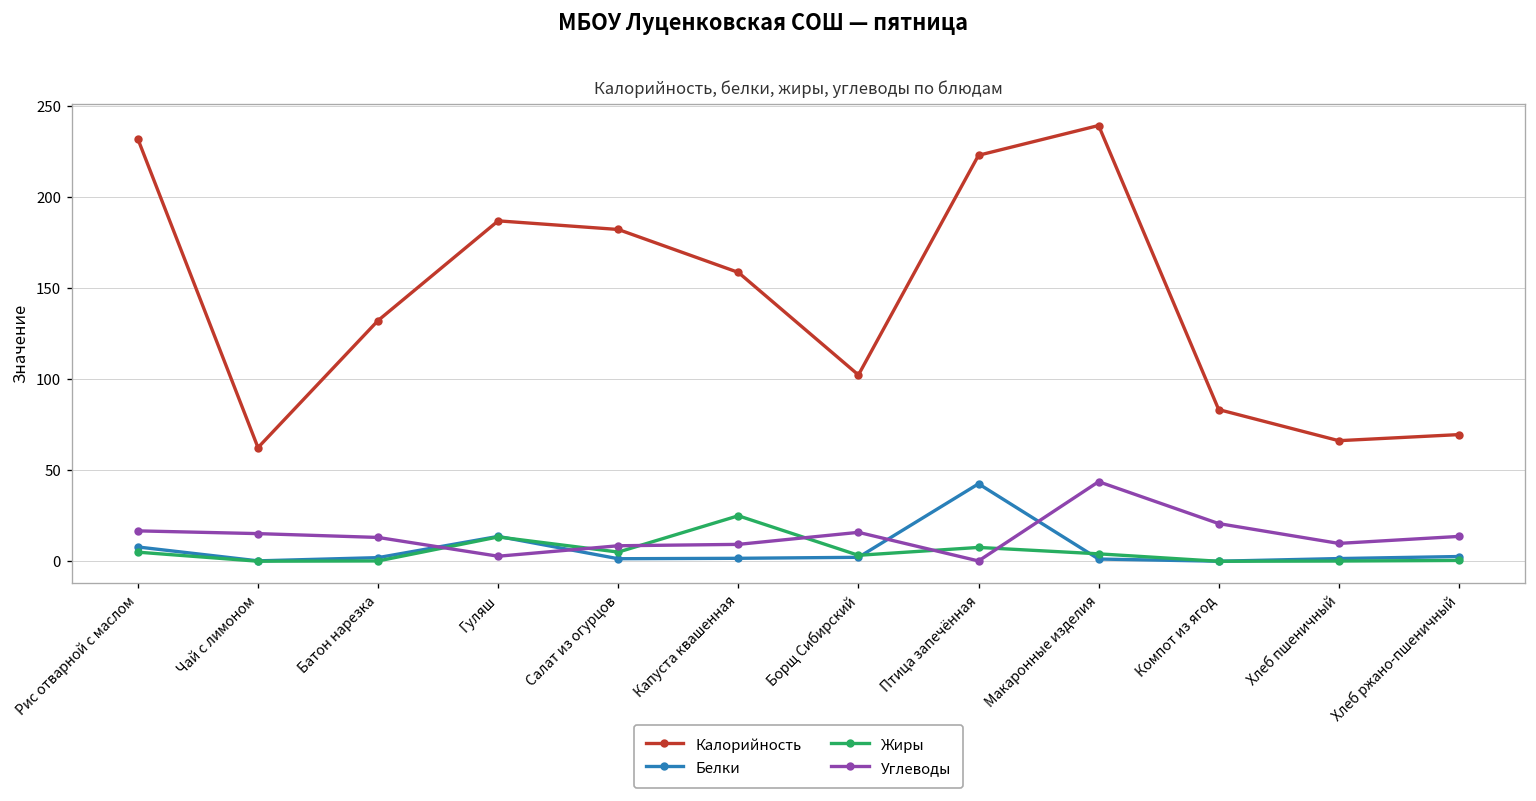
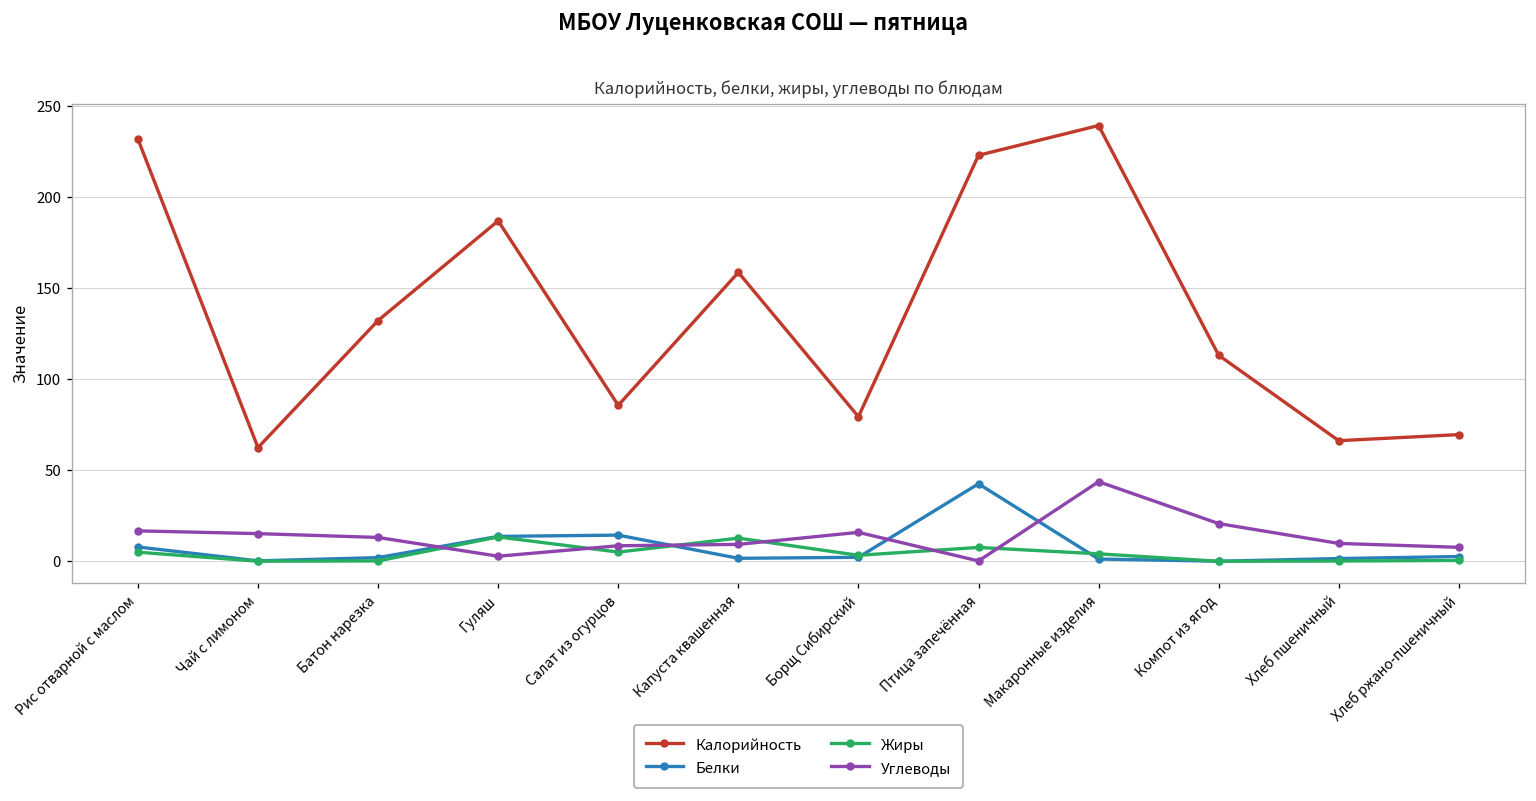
  {
    "Калорийность": {
      "Рис отварной с маслом": 232,
      "Чай с лимоном": 62,
      "Батон нарезка": 132,
      "Гуляш": 187,
-     "Салат из огурцов": 182,
+     "Салат из огурцов": 86,
      "Капуста квашенная": 159,
-     "Борщ Сибирский": 102,
+     "Борщ Сибирский": 79,
      "Птица запечённая": 223,
      "Макаронные изделия": 239,
-     "Компот из ягод": 83,
+     "Компот из ягод": 113,
      "Хлеб пшеничный": 66,
      "Хлеб ржано-пшеничный": 70
    },
    "Белки": {
      "Рис отварной с маслом": 8,
      "Батон нарезка": 2,
-     "Салат из огурцов": 1,
+     "Салат из огурцов": 14,
      "Капуста квашенная": 2,
      "Птица запечённая": 43,
      "Макаронные изделия": 1,
      "Хлеб ржано-пшеничный": 3
    },
    "Жиры": {
      "Рис отварной с маслом": 5,
      "Батон нарезка": 0,
      "Салат из огурцов": 5,
-     "Капуста квашенная": 25,
+     "Капуста квашенная": 13,
      "Птица запечённая": 8,
      "Макаронные изделия": 4,
      "Хлеб ржано-пшеничный": 0
    },
    "Углеводы": {
      "Рис отварной с маслом": 17,
      "Чай с лимоном": 15,
      "Батон нарезка": 13,
      "Гуляш": 3,
      "Салат из огурцов": 9,
      "Капуста квашенная": 9,
      "Борщ Сибирский": 16,
      "Птица запечённая": 0,
      "Макаронные изделия": 44,
      "Компот из ягод": 21,
      "Хлеб пшеничный": 10,
-     "Хлеб ржано-пшеничный": 14
+     "Хлеб ржано-пшеничный": 8
    }
  }
